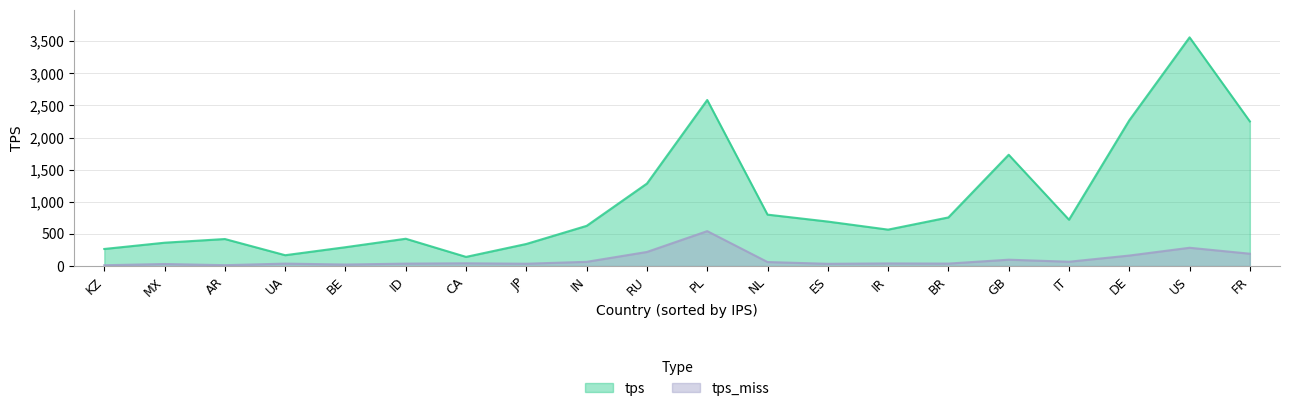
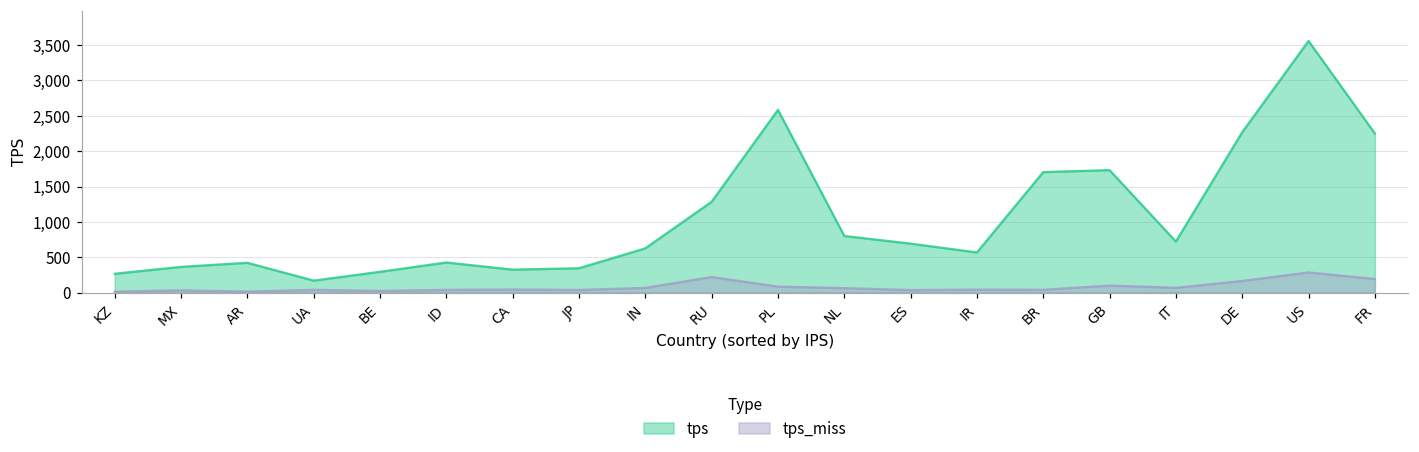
  {
    "tps": {
      "KZ": "300",
      "MX": "400",
      "AR": "400",
      "UA": "200",
      "BE": "300",
      "ID": "400",
-     "CA": "100",
+     "CA": "300",
      "JP": "300",
      "IN": "600",
      "RU": "1,300",
      "PL": "2,600",
      "NL": "800",
      "ES": "700",
      "IR": "600",
-     "BR": "800",
+     "BR": "1,700",
      "GB": "1,700",
      "IT": "700",
      "DE": "2,300",
      "US": "3,600",
      "FR": "2,300"
    },
    "tps_miss": {
      "KZ": "0",
      "MX": "0",
      "AR": "0",
      "UA": "0",
      "BE": "0",
      "ID": "0",
      "CA": "0",
      "JP": "0",
      "IN": "100",
      "RU": "200",
-     "PL": "500",
+     "PL": "100",
      "NL": "100",
      "ES": "0",
      "IR": "0",
      "BR": "0",
      "GB": "100",
      "IT": "100",
      "DE": "200",
      "US": "300",
      "FR": "200"
    }
  }
